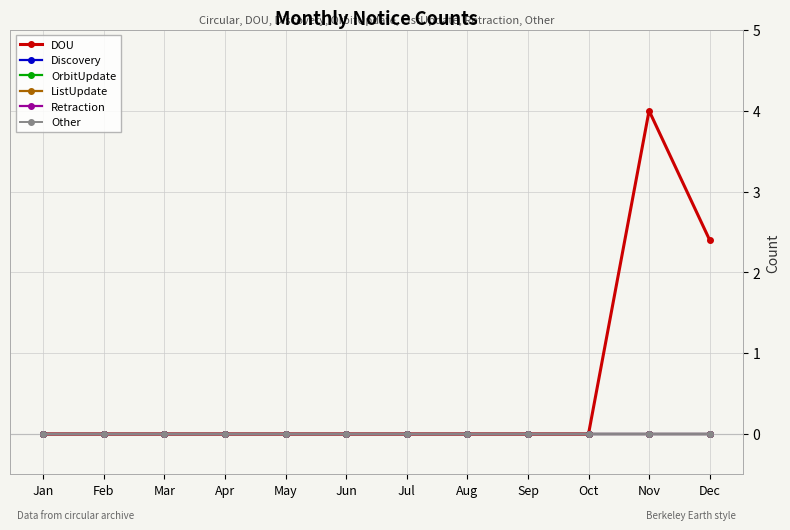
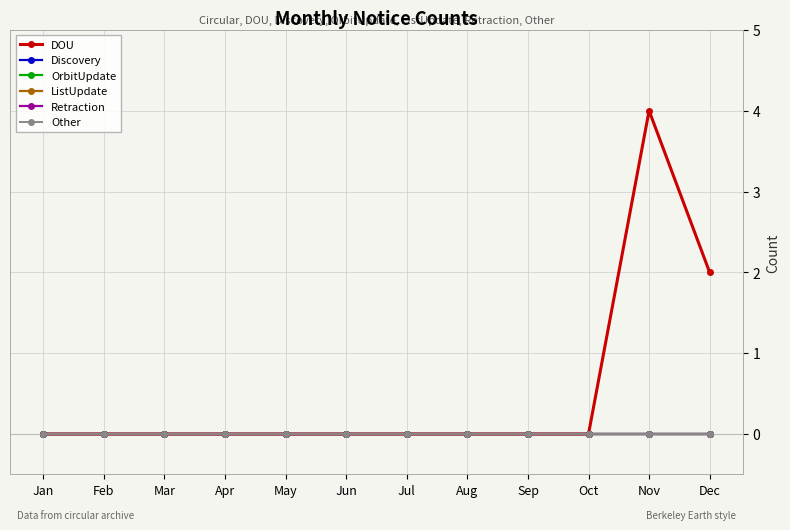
  {
    "DOU": {
      "Nov": 4.0,
-     "Dec": 2.4
+     "Dec": 2.0
    },
    "Other": {
      "Nov": 0.0,
      "Dec": 0.0
    }
  }
